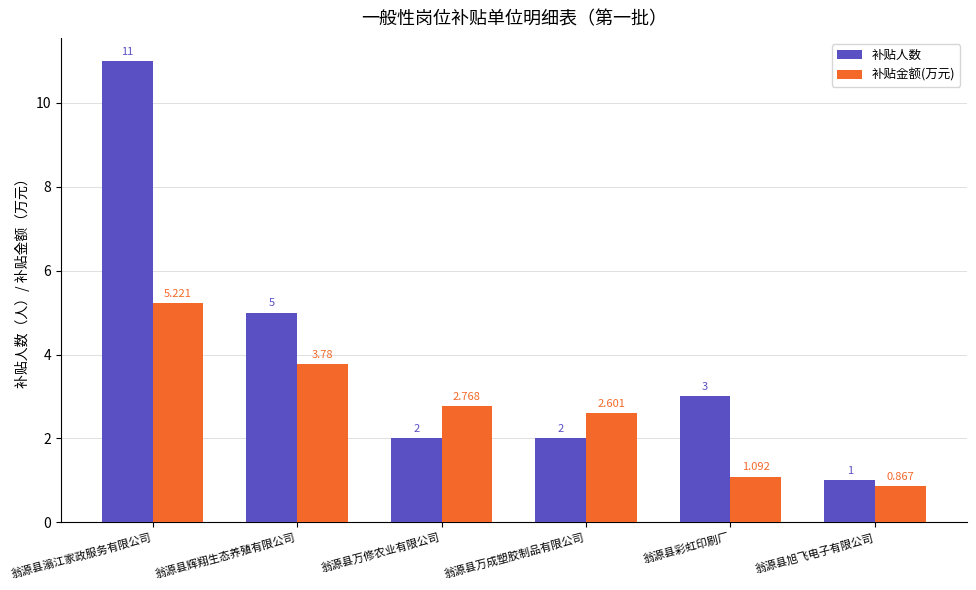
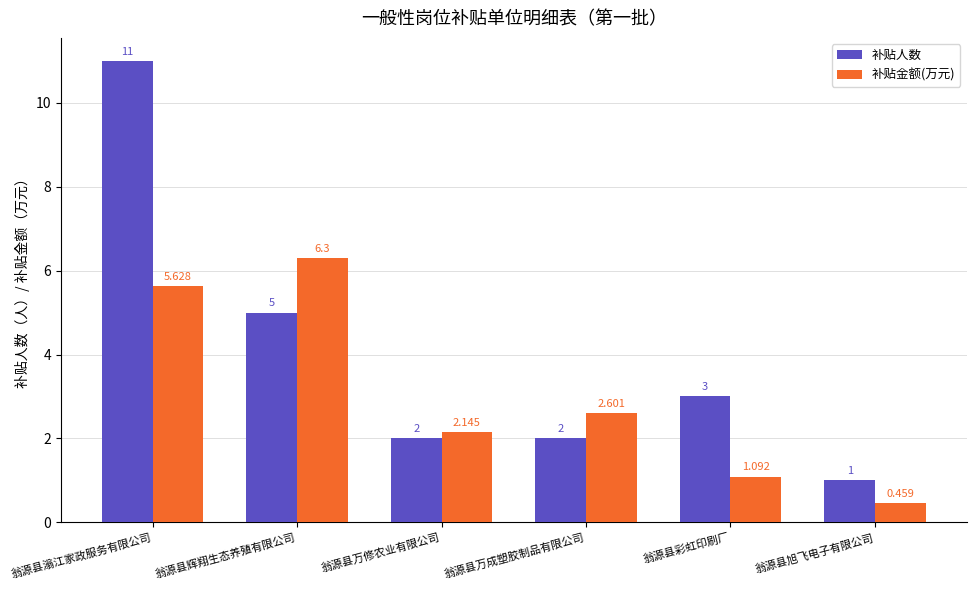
  {
    "补贴人数": {
      "翁源县滃江家政服务有限公司": 11,
      "翁源县辉翔生态养殖有限公司": 5,
      "翁源县万修农业有限公司": 2,
      "翁源县万成塑胶制品有限公司": 2,
      "翁源县彩虹印刷厂": 3,
      "翁源县旭飞电子有限公司": 1
    },
    "补贴金额(万元)": {
-     "翁源县滃江家政服务有限公司": 5.221,
-     "翁源县辉翔生态养殖有限公司": 3.78,
-     "翁源县万修农业有限公司": 2.768,
+     "翁源县滃江家政服务有限公司": 5.628,
+     "翁源县辉翔生态养殖有限公司": 6.3,
+     "翁源县万修农业有限公司": 2.145,
      "翁源县万成塑胶制品有限公司": 2.601,
      "翁源县彩虹印刷厂": 1.092,
-     "翁源县旭飞电子有限公司": 0.867
+     "翁源县旭飞电子有限公司": 0.459
    }
  }
